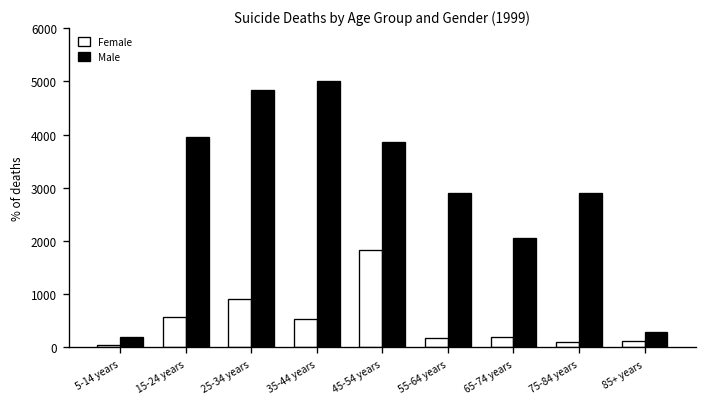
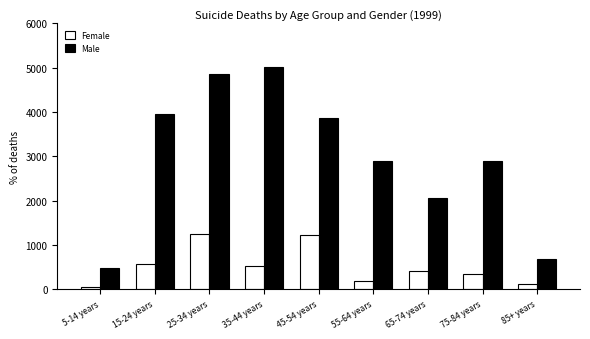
  {
    "Female": {
      "15-24 years": 600,
-     "25-34 years": 900,
+     "25-34 years": 1300,
      "35-44 years": 500,
-     "45-54 years": 1800,
+     "45-54 years": 1200,
      "55-64 years": 200,
-     "65-74 years": 200,
-     "75-84 years": 100,
+     "65-74 years": 400,
+     "75-84 years": 300,
      "85+ years": 100
    },
    "Male": {
-     "5-14 years": 200,
+     "5-14 years": 500,
      "15-24 years": 4000,
      "25-34 years": 4800,
      "35-44 years": 5000,
      "45-54 years": 3900,
      "55-64 years": 2900,
      "65-74 years": 2100,
      "75-84 years": 2900,
-     "85+ years": 300
+     "85+ years": 700
    }
  }
